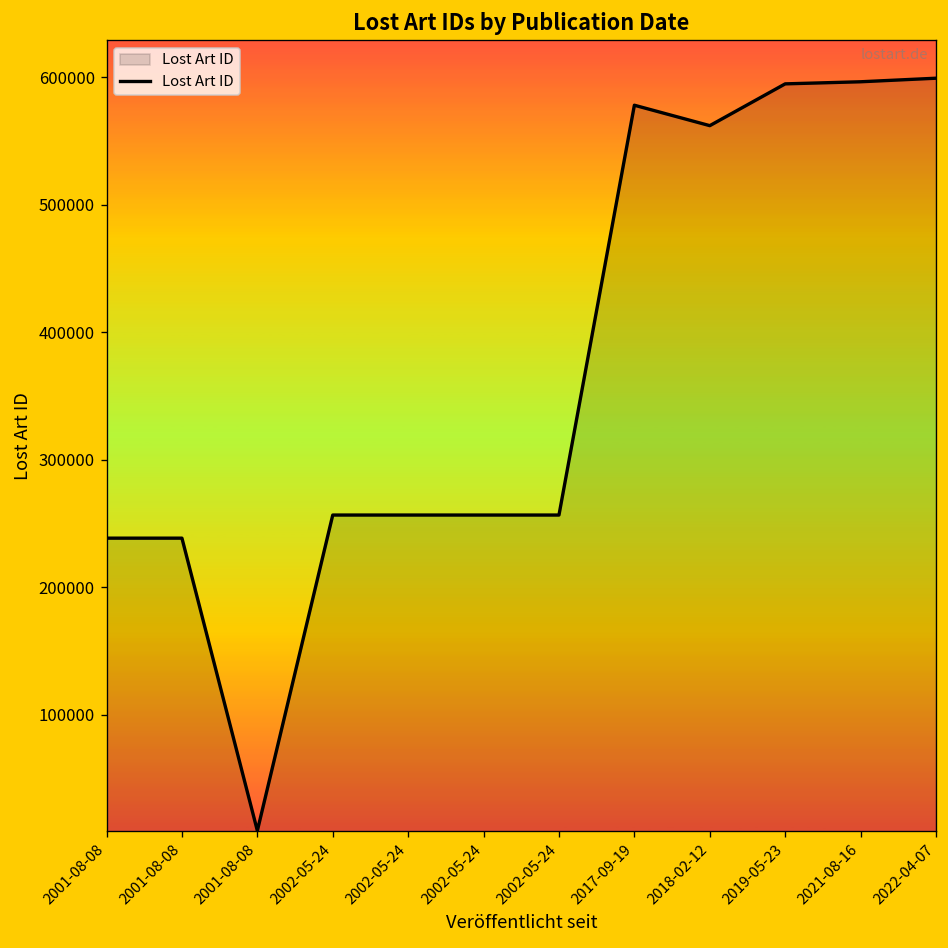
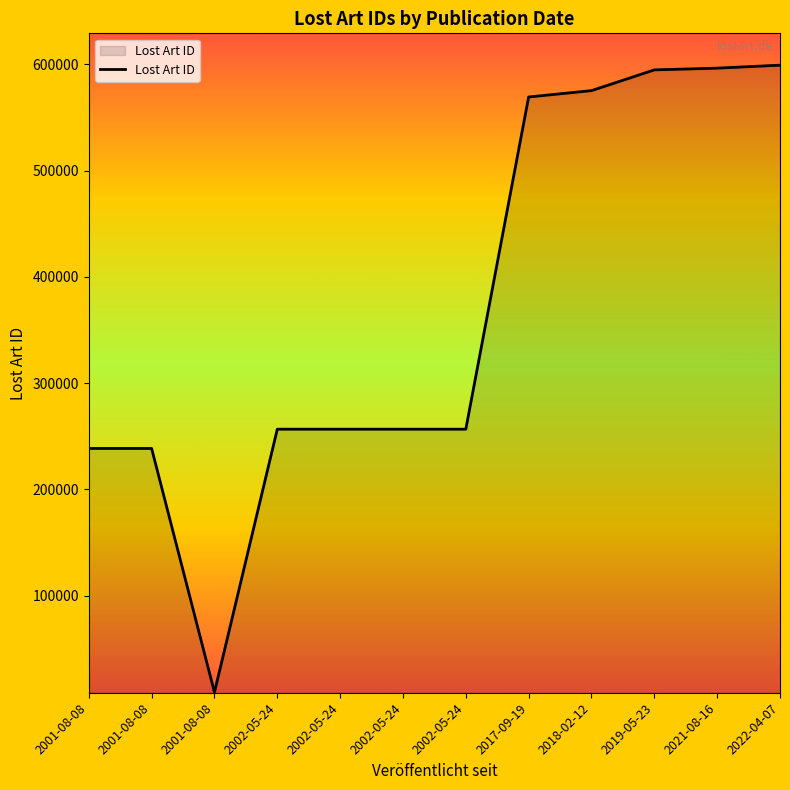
  {
-   "2017-09-19": 578000,
-   "2018-02-12": 562000,
+   "2017-09-19": 569000,
+   "2018-02-12": 575000,
    "2019-05-23": 595000,
    "2021-08-16": 596000,
    "2022-04-07": 599000
  }
